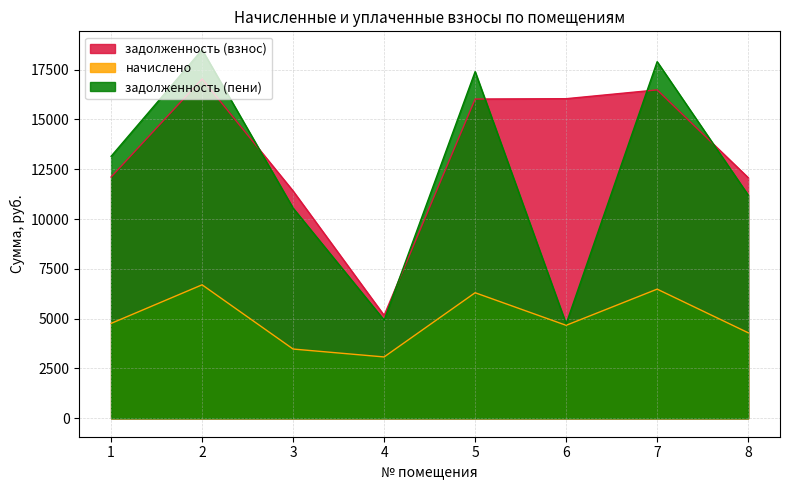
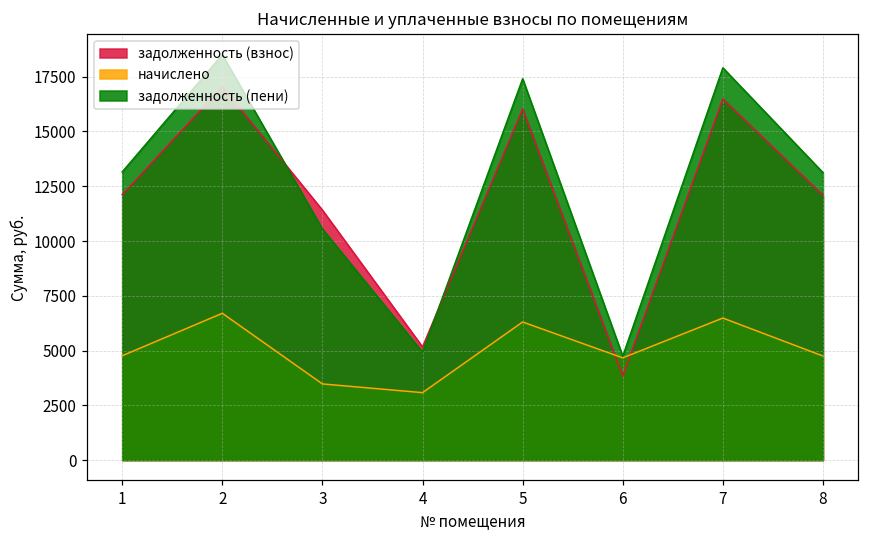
  {
    "задолженность (взнос)": {
      "1": 12100,
      "3": 11400,
      "4": 5200,
      "5": 16000,
-     "6": 16000,
+     "6": 3800,
      "7": 16500,
      "8": 12100
    },
    "начислено": {
      "1": 4800,
      "2": 6700,
      "3": 3500,
      "4": 3100,
      "5": 6300,
      "7": 6500,
-     "8": 4300
+     "8": 4800
    },
    "задолженность (пени)": {
      "1": 13200,
      "3": 10500,
      "4": 4900,
      "5": 17400,
      "7": 17900,
-     "8": 11200
+     "8": 13100
    }
  }
